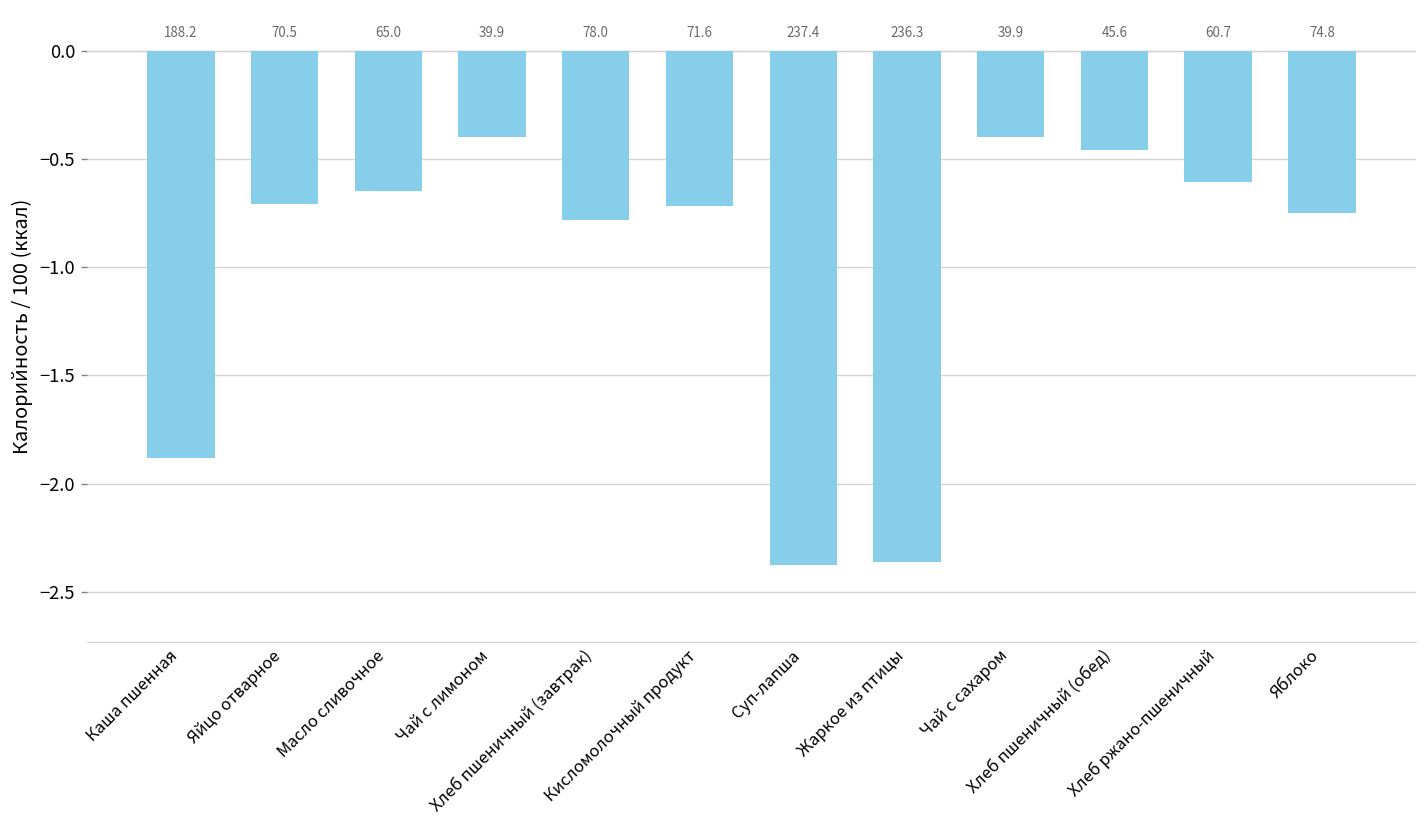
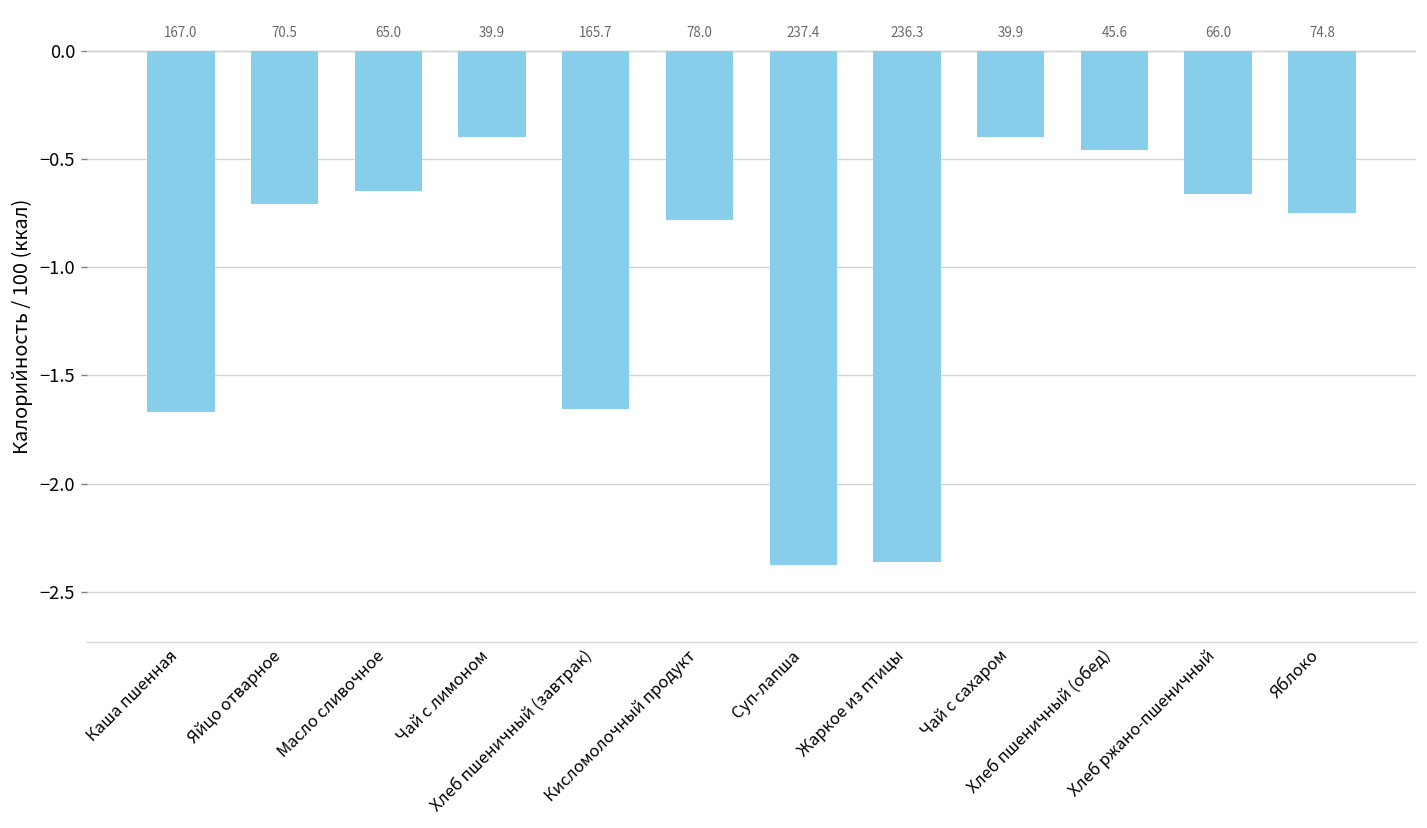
  {
-   "Каша пшенная": 188.2,
-   "Хлеб пшеничный (завтрак)": 78.0,
-   "Кисломолочный продукт": 71.6,
-   "Хлеб ржано-пшеничный": 60.7
+   "Каша пшенная": 167.0,
+   "Хлеб пшеничный (завтрак)": 165.7,
+   "Кисломолочный продукт": 78.0,
+   "Хлеб ржано-пшеничный": 66.0
  }
